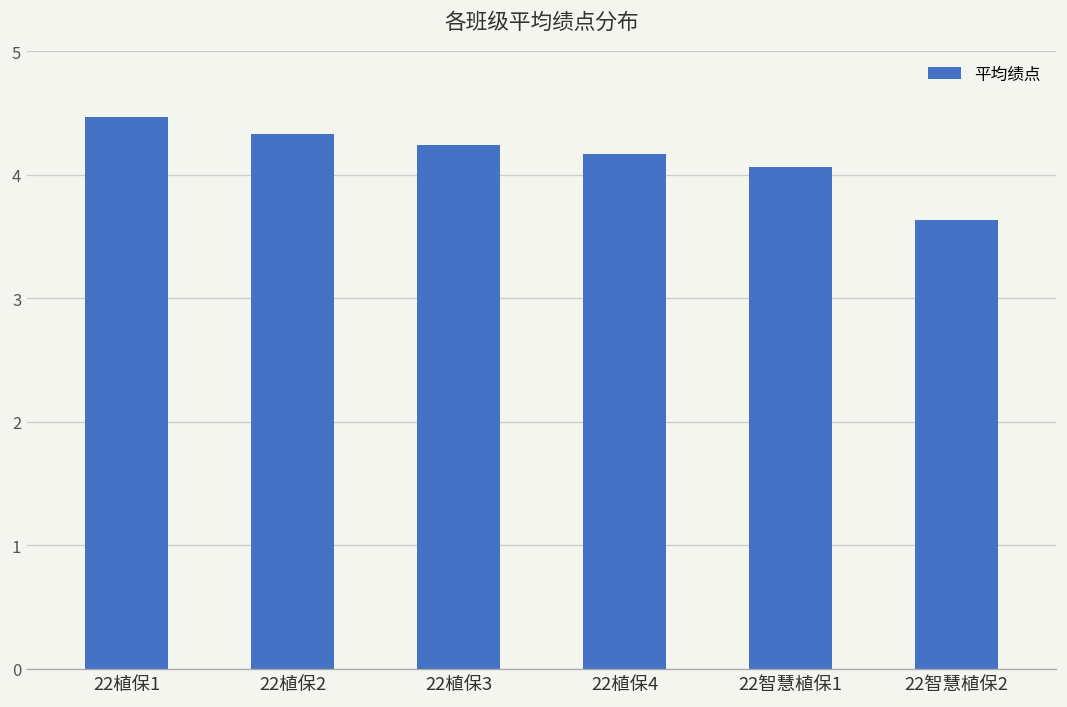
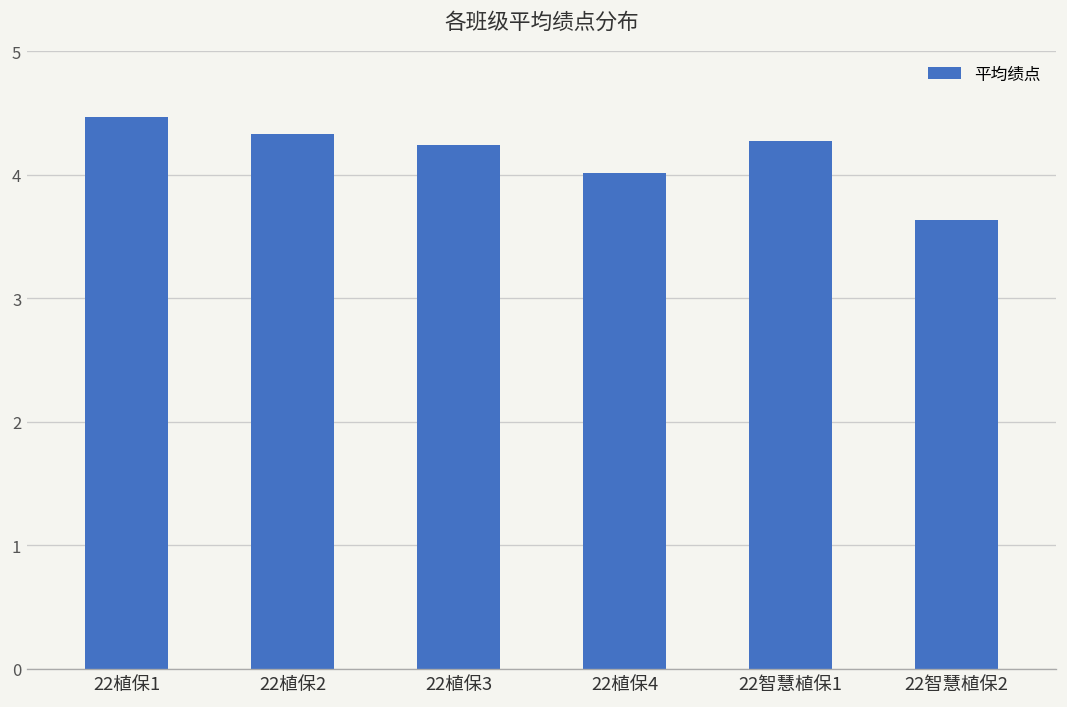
  {
    "22植保1": 4.47,
    "22植保2": 4.33,
    "22植保3": 4.24,
-   "22植保4": 4.17,
-   "22智慧植保1": 4.06,
+   "22植保4": 4.01,
+   "22智慧植保1": 4.27,
    "22智慧植保2": 3.63
  }
